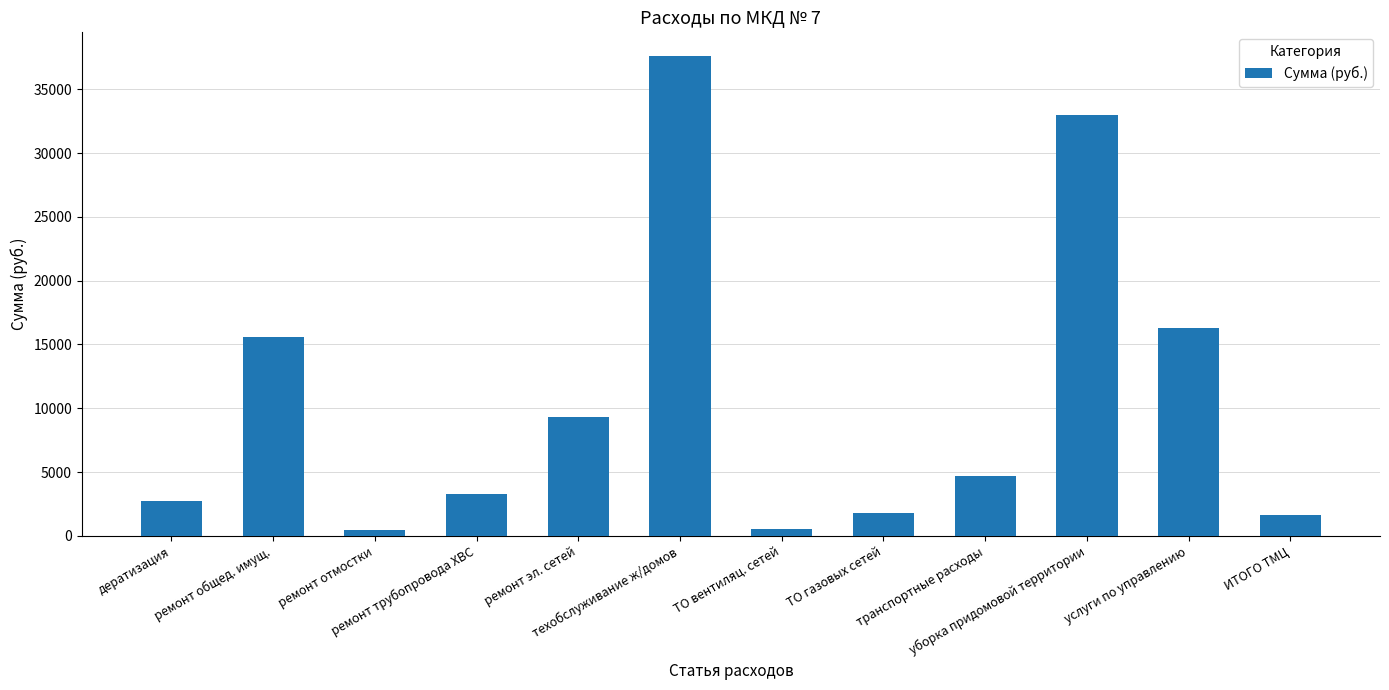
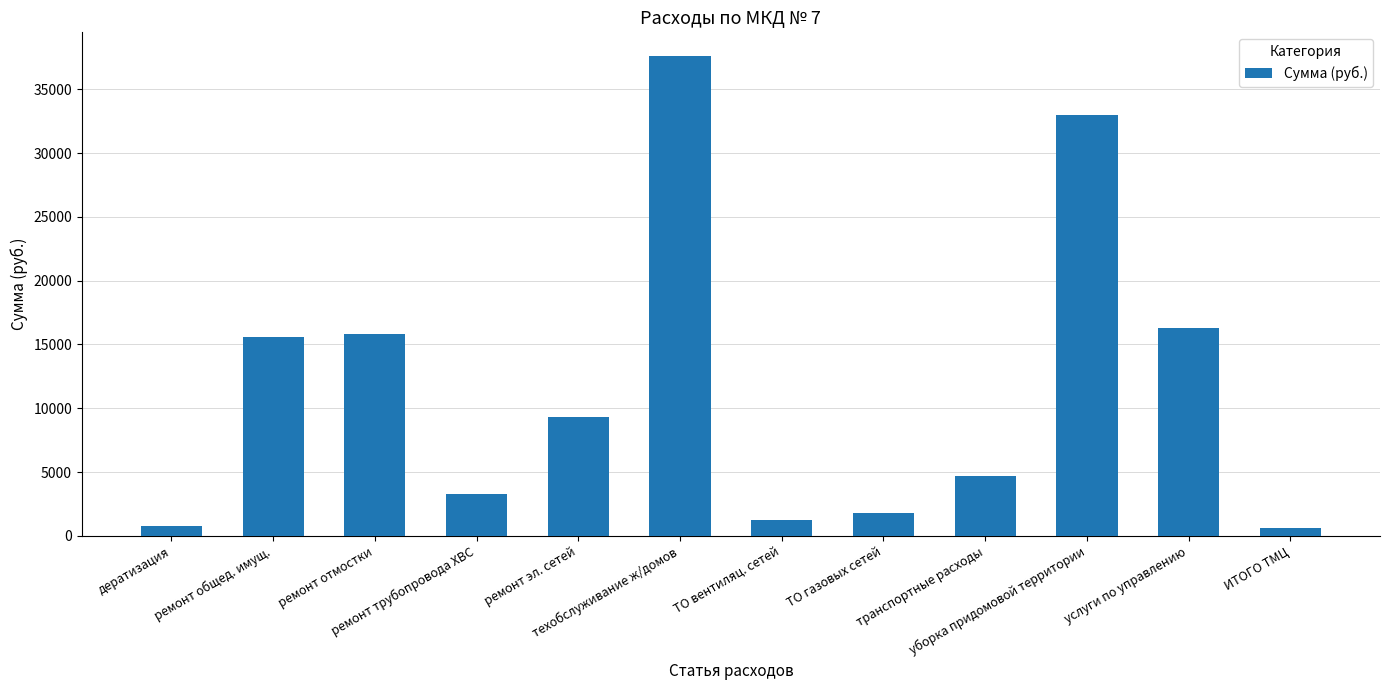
  {
-   "дератизация": 2700,
+   "дератизация": 700,
    "ремонт общед. имущ.": 15600,
-   "ремонт отмостки": 500,
+   "ремонт отмостки": 15800,
    "ремонт трубопровода ХВС": 3300,
    "ремонт эл. сетей": 9300,
    "техобслуживание ж/домов": 37600,
-   "ТО вентиляц. сетей": 500,
+   "ТО вентиляц. сетей": 1200,
    "ТО газовых сетей": 1800,
    "транспортные расходы": 4700,
    "уборка придомовой территории": 33000,
    "услуги по управлению": 16300,
-   "ИТОГО ТМЦ": 1600
+   "ИТОГО ТМЦ": 600
  }
